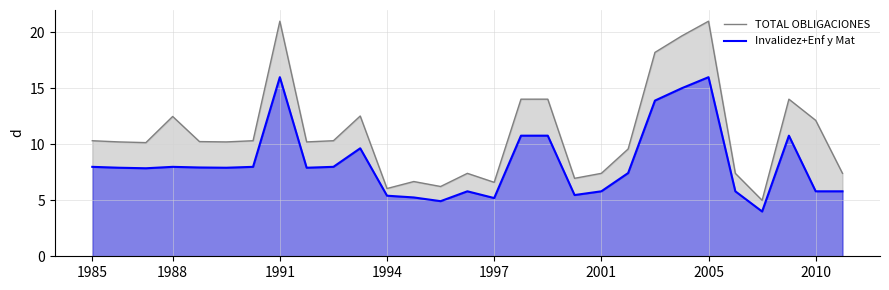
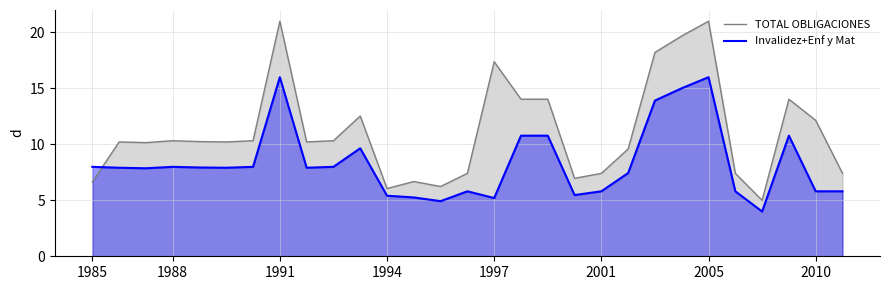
  {
    "TOTAL OBLIGACIONES": {
-     "1985": 10.3,
-     "1988": 12.5,
+     "1985": 6.6,
+     "1988": 10.3,
      "1991": 21.0,
      "1994": 6.1,
-     "1997": 6.6,
+     "1997": 17.4,
      "2001": 7.4,
      "2005": 21.0,
      "2010": 12.1
    },
    "Invalidez+Enf y Mat": {
      "1985": 8.0,
      "1988": 8.0,
      "1991": 16.0,
      "1994": 5.4,
      "1997": 5.2,
      "2001": 5.8,
      "2005": 16.0,
      "2010": 5.8
    }
  }
